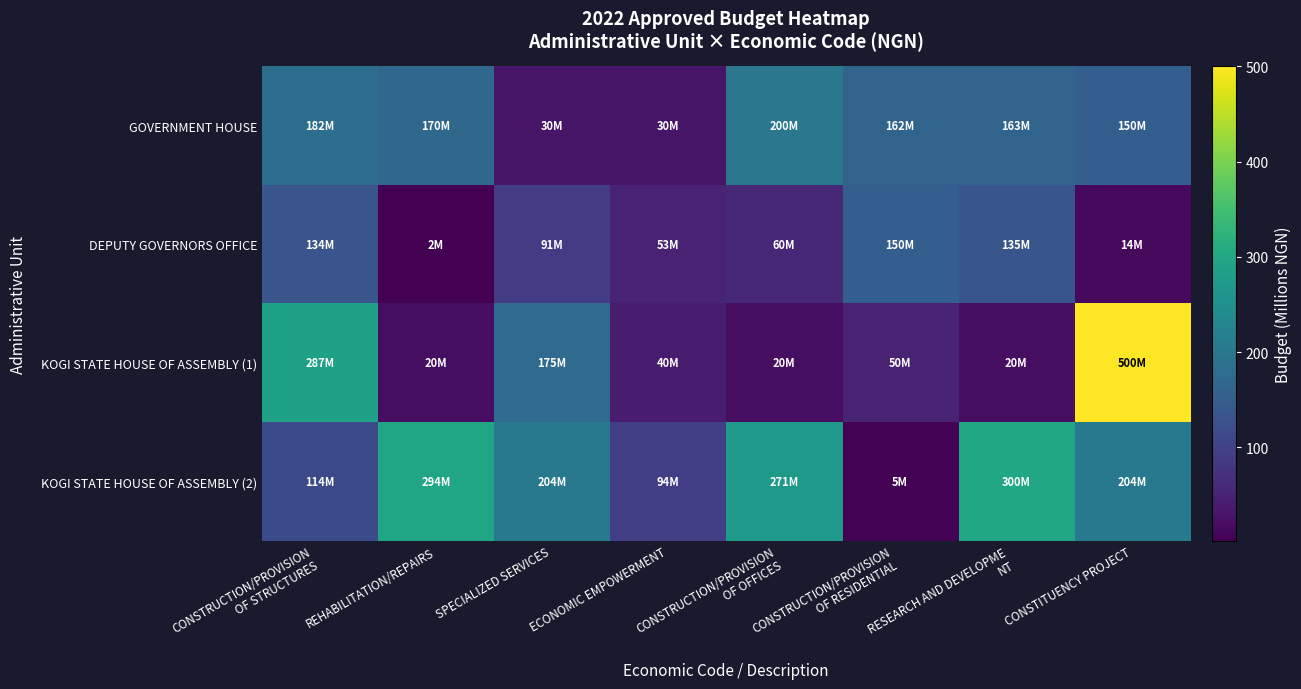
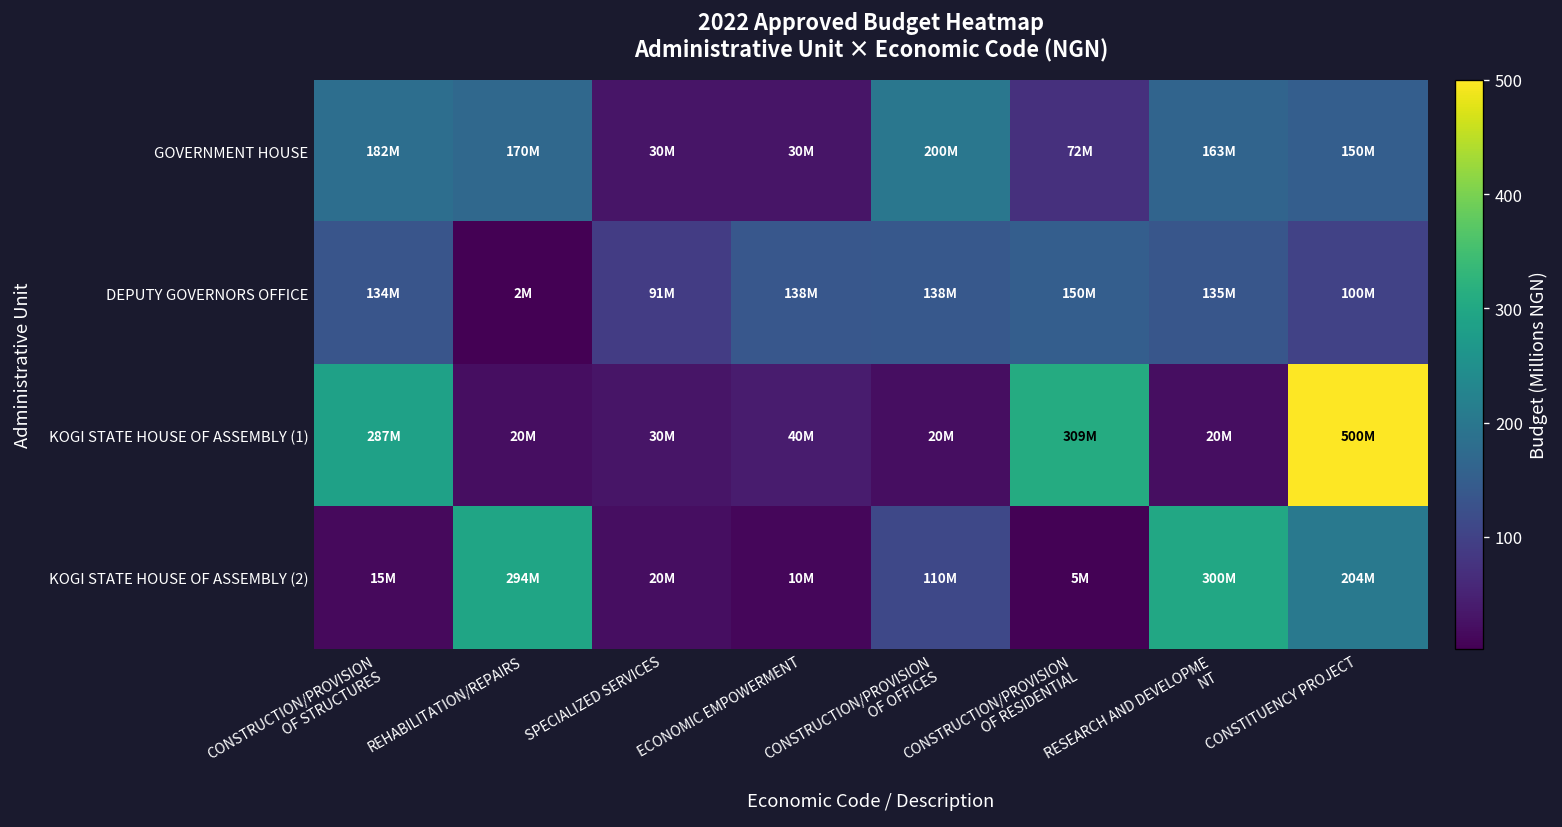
  {
    "GOVERNMENT HOUSE": {
      "CONSTRUCTION/PROVISION OF STRUCTURES": "182M",
      "REHABILITATION/REPAIRS": "170M",
      "SPECIALIZED SERVICES": "30M",
      "ECONOMIC EMPOWERMENT": "30M",
      "CONSTRUCTION/PROVISION OF OFFICES": "200M",
-     "CONSTRUCTION/PROVISION OF RESIDENTIAL": "162M",
+     "CONSTRUCTION/PROVISION OF RESIDENTIAL": "72M",
      "RESEARCH AND DEVELOPME NT": "163M",
      "CONSTITUENCY PROJECT": "150M"
    },
    "DEPUTY GOVERNORS OFFICE": {
      "CONSTRUCTION/PROVISION OF STRUCTURES": "134M",
      "REHABILITATION/REPAIRS": "2M",
      "SPECIALIZED SERVICES": "91M",
-     "ECONOMIC EMPOWERMENT": "53M",
-     "CONSTRUCTION/PROVISION OF OFFICES": "60M",
+     "ECONOMIC EMPOWERMENT": "138M",
+     "CONSTRUCTION/PROVISION OF OFFICES": "138M",
      "CONSTRUCTION/PROVISION OF RESIDENTIAL": "150M",
      "RESEARCH AND DEVELOPME NT": "135M",
-     "CONSTITUENCY PROJECT": "14M"
+     "CONSTITUENCY PROJECT": "100M"
    },
    "KOGI STATE HOUSE OF ASSEMBLY (1)": {
      "CONSTRUCTION/PROVISION OF STRUCTURES": "287M",
      "REHABILITATION/REPAIRS": "20M",
-     "SPECIALIZED SERVICES": "175M",
+     "SPECIALIZED SERVICES": "30M",
      "ECONOMIC EMPOWERMENT": "40M",
      "CONSTRUCTION/PROVISION OF OFFICES": "20M",
-     "CONSTRUCTION/PROVISION OF RESIDENTIAL": "50M",
+     "CONSTRUCTION/PROVISION OF RESIDENTIAL": "309M",
      "RESEARCH AND DEVELOPME NT": "20M",
      "CONSTITUENCY PROJECT": "500M"
    },
    "KOGI STATE HOUSE OF ASSEMBLY (2)": {
-     "CONSTRUCTION/PROVISION OF STRUCTURES": "114M",
+     "CONSTRUCTION/PROVISION OF STRUCTURES": "15M",
      "REHABILITATION/REPAIRS": "294M",
-     "SPECIALIZED SERVICES": "204M",
-     "ECONOMIC EMPOWERMENT": "94M",
-     "CONSTRUCTION/PROVISION OF OFFICES": "271M",
+     "SPECIALIZED SERVICES": "20M",
+     "ECONOMIC EMPOWERMENT": "10M",
+     "CONSTRUCTION/PROVISION OF OFFICES": "110M",
      "CONSTRUCTION/PROVISION OF RESIDENTIAL": "5M",
      "RESEARCH AND DEVELOPME NT": "300M",
      "CONSTITUENCY PROJECT": "204M"
    }
  }
